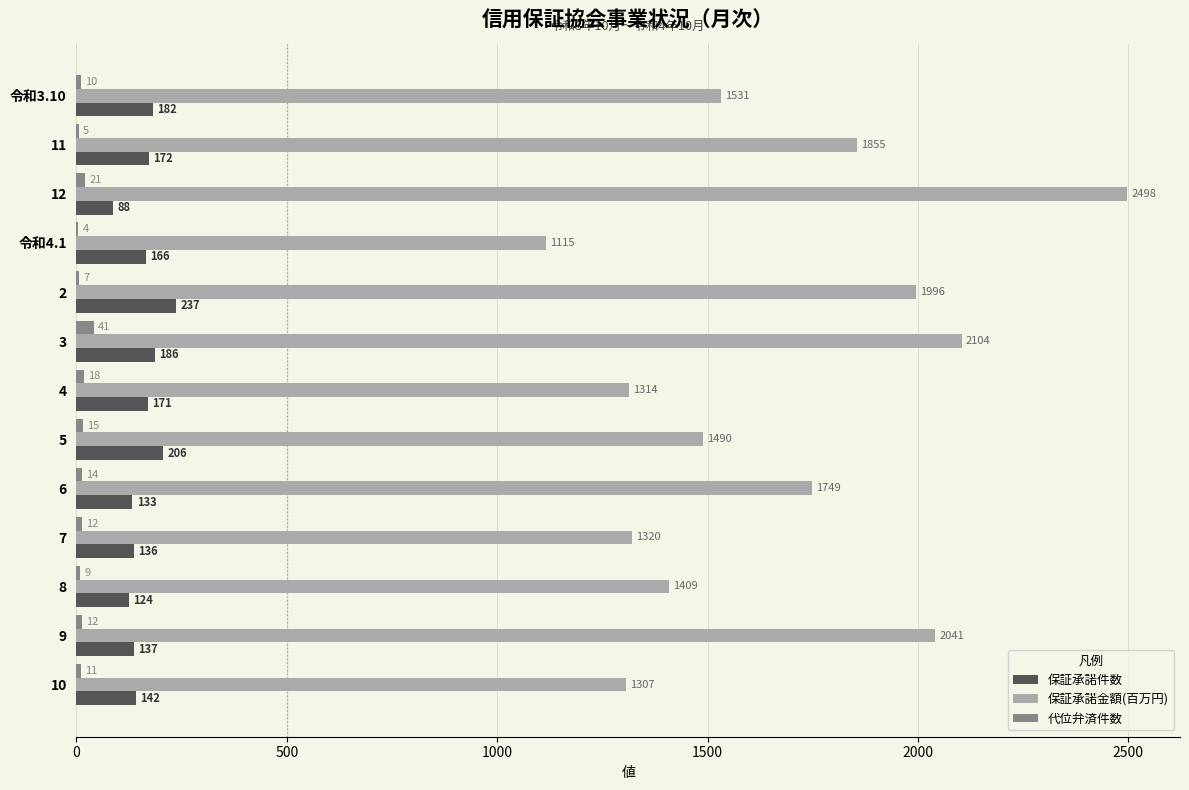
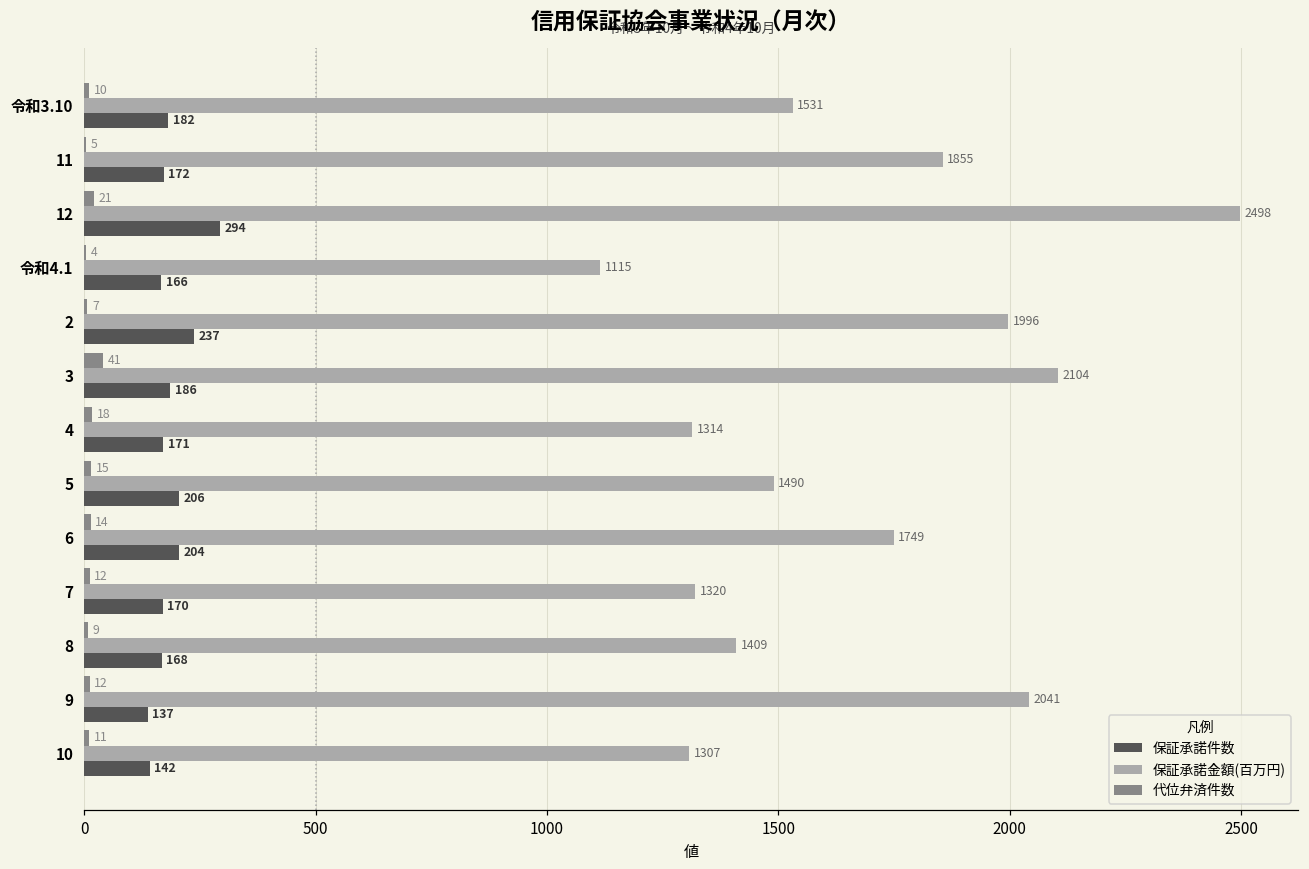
  {
    "保証承諾件数": {
      "令和3.10": 182,
      "11": 172,
-     "12": 88,
+     "12": 294,
      "令和4.1": 166,
      "2": 237,
      "3": 186,
      "4": 171,
      "5": 206,
-     "6": 133,
-     "7": 136,
-     "8": 124,
+     "6": 204,
+     "7": 170,
+     "8": 168,
      "9": 137,
      "10": 142
    }
  }
